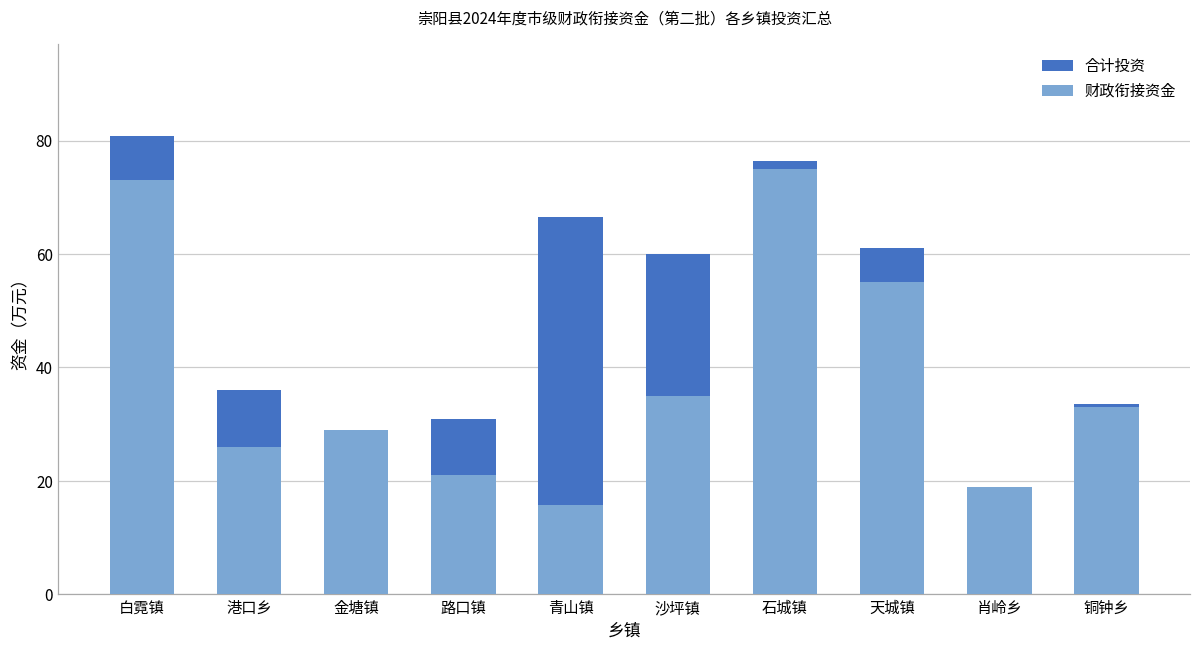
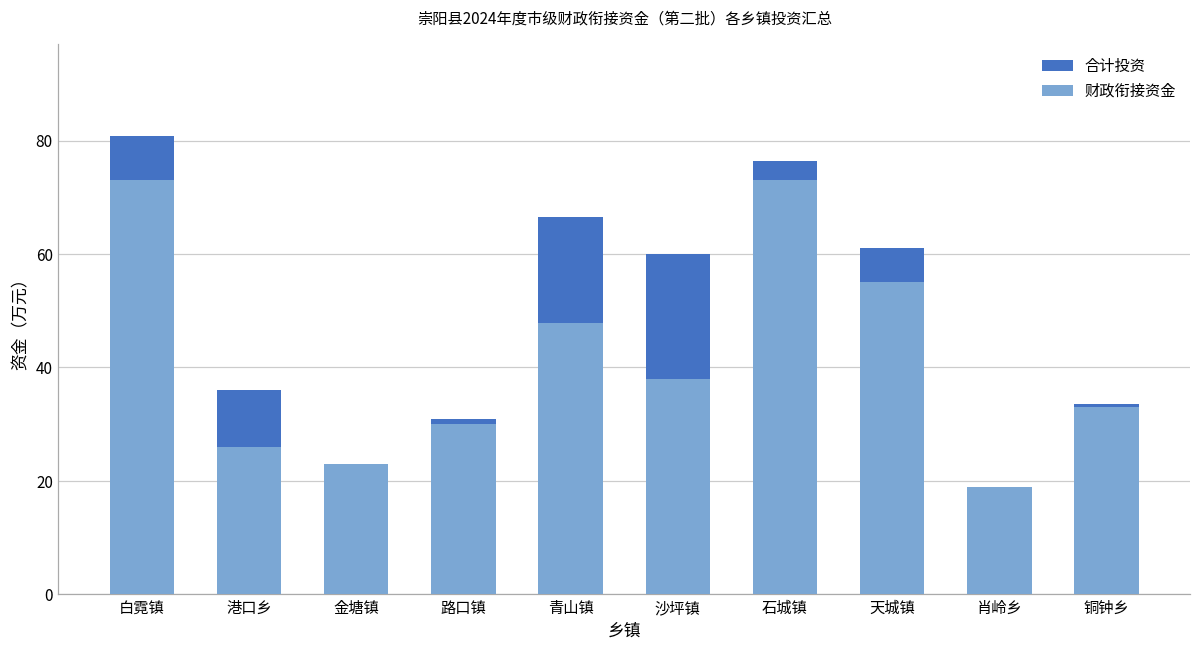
  {
    "合计投资": {
      "白霓镇": 81,
      "港口乡": 36,
      "路口镇": 31,
      "青山镇": 67,
      "沙坪镇": 60,
      "石城镇": 76,
      "天城镇": 61,
      "肖岭乡": 19,
      "铜钟乡": 34
    },
    "财政衔接资金": {
-     "金塘镇": 29,
-     "路口镇": 21,
-     "青山镇": 16,
-     "沙坪镇": 35,
-     "石城镇": 75,
+     "金塘镇": 23,
+     "路口镇": 30,
+     "青山镇": 48,
+     "沙坪镇": 38,
+     "石城镇": 73,
      "肖岭乡": 19
    }
  }
